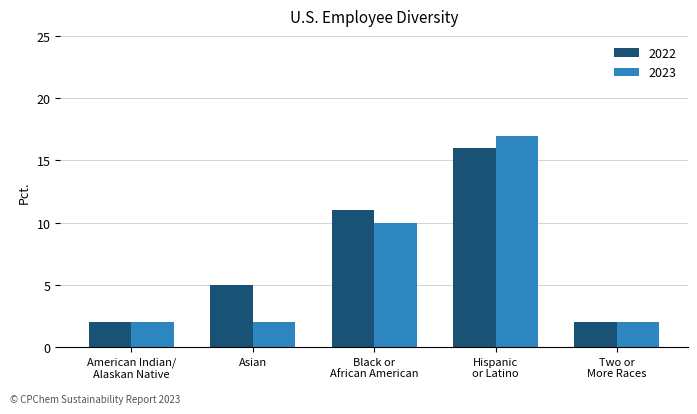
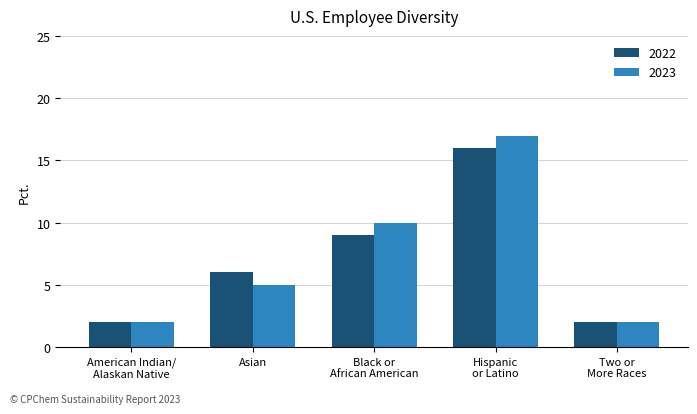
  {
    "2022": {
      "American Indian/ Alaskan Native": 2.0,
-     "Asian": 5.0,
-     "Black or African American": 11.0,
+     "Asian": 6.0,
+     "Black or African American": 9.0,
      "Hispanic or Latino": 16.0,
      "Two or More Races": 2.0
    },
    "2023": {
      "American Indian/ Alaskan Native": 2.0,
-     "Asian": 2.0,
+     "Asian": 5.0,
      "Black or African American": 10.0,
      "Hispanic or Latino": 17.0,
      "Two or More Races": 2.0
    }
  }
